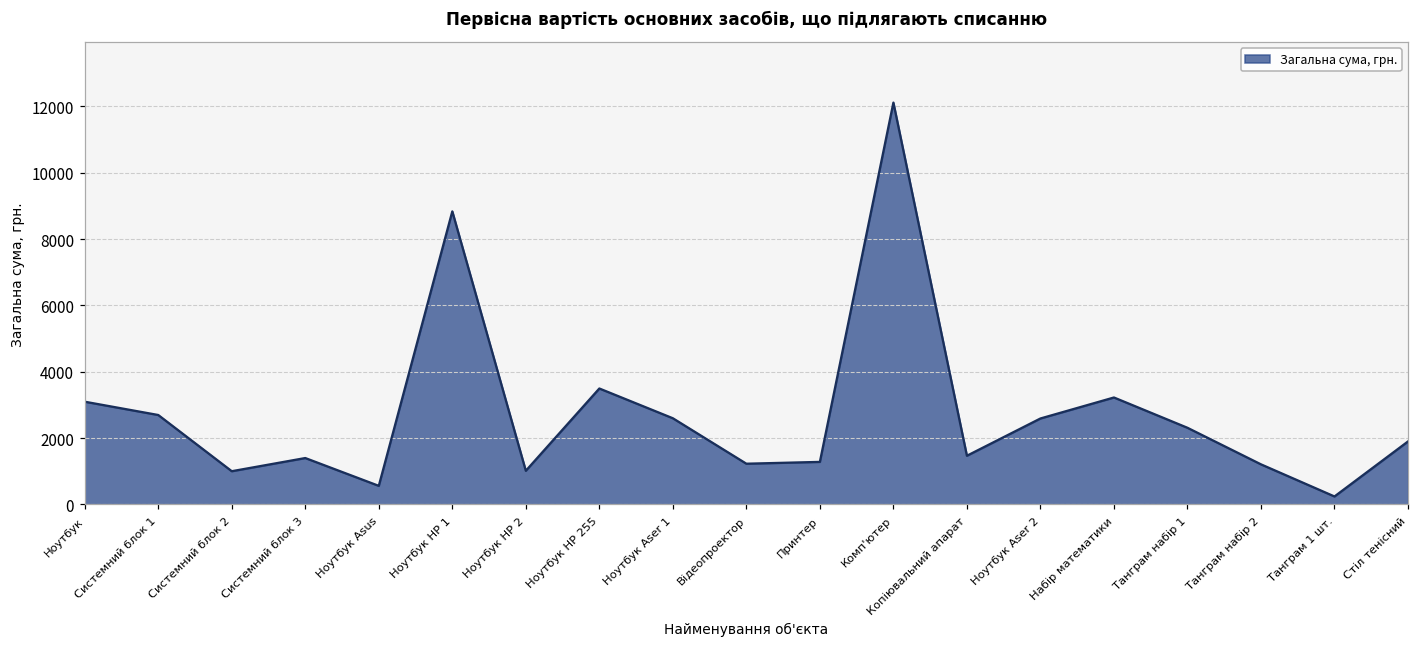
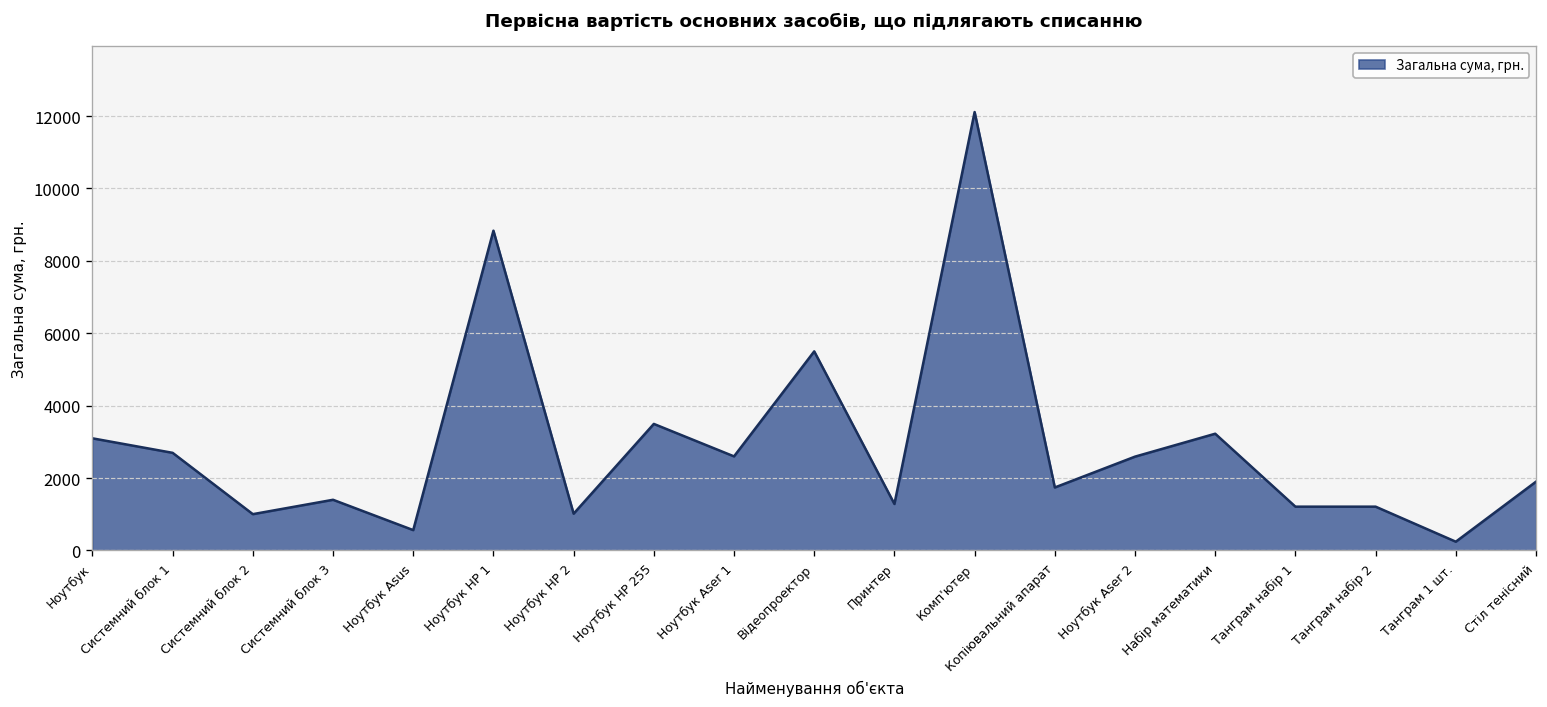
  {
    "Ноутбук": 3100,
    "Системний блок 1": 2700,
    "Системний блок 2": 1000,
    "Системний блок 3": 1400,
    "Ноутбук Asus": 600,
    "Ноутбук НР 1": 8800,
    "Ноутбук НР 2": 1000,
    "Ноутбук НР 255": 3500,
    "Ноутбук Aser 1": 2600,
-   "Відеопроектор": 1200,
+   "Відеопроектор": 5500,
    "Принтер": 1300,
    "Комп'ютер": 12100,
-   "Копіювальний апарат": 1500,
+   "Копіювальний апарат": 1700,
    "Ноутбук Aser 2": 2600,
    "Набір математики": 3200,
-   "Танграм набір 1": 2300,
+   "Танграм набір 1": 1200,
    "Танграм набір 2": 1200,
    "Танграм 1 шт.": 200,
    "Стіл тенісний": 1900
  }
